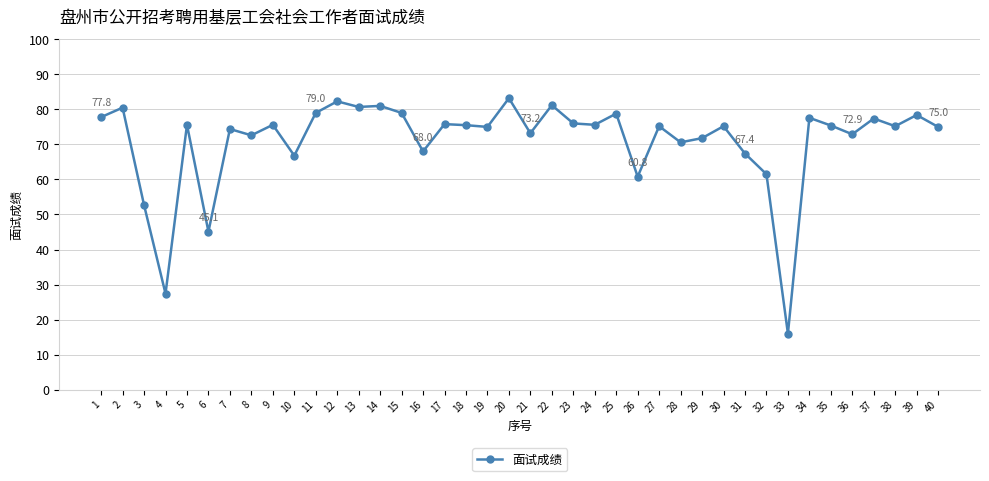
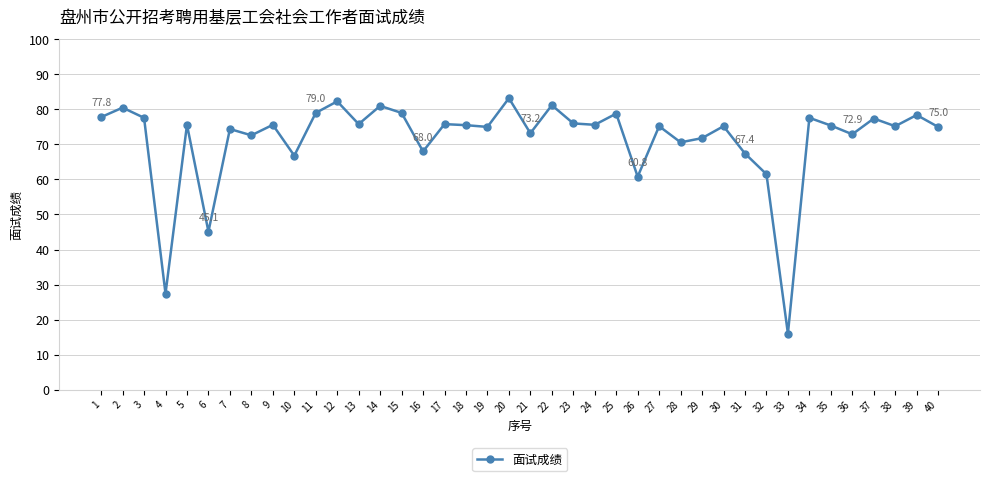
  {
    "2": 81,
-   "3": 53,
+   "3": 78,
    "4": 27,
    "5": 76,
    "7": 74,
    "8": 73,
    "9": 76,
    "10": 67,
    "12": 82,
-   "13": 81,
+   "13": 76,
    "14": 81,
    "15": 79,
    "17": 76,
    "18": 76,
    "19": 75,
    "20": 83,
    "22": 81,
    "23": 76,
    "24": 76,
    "25": 79,
    "27": 75,
    "28": 71,
    "29": 72,
    "30": 75,
    "32": 62,
    "33": 16,
    "34": 78,
    "35": 75,
    "37": 77,
    "38": 75,
    "39": 78
  }
